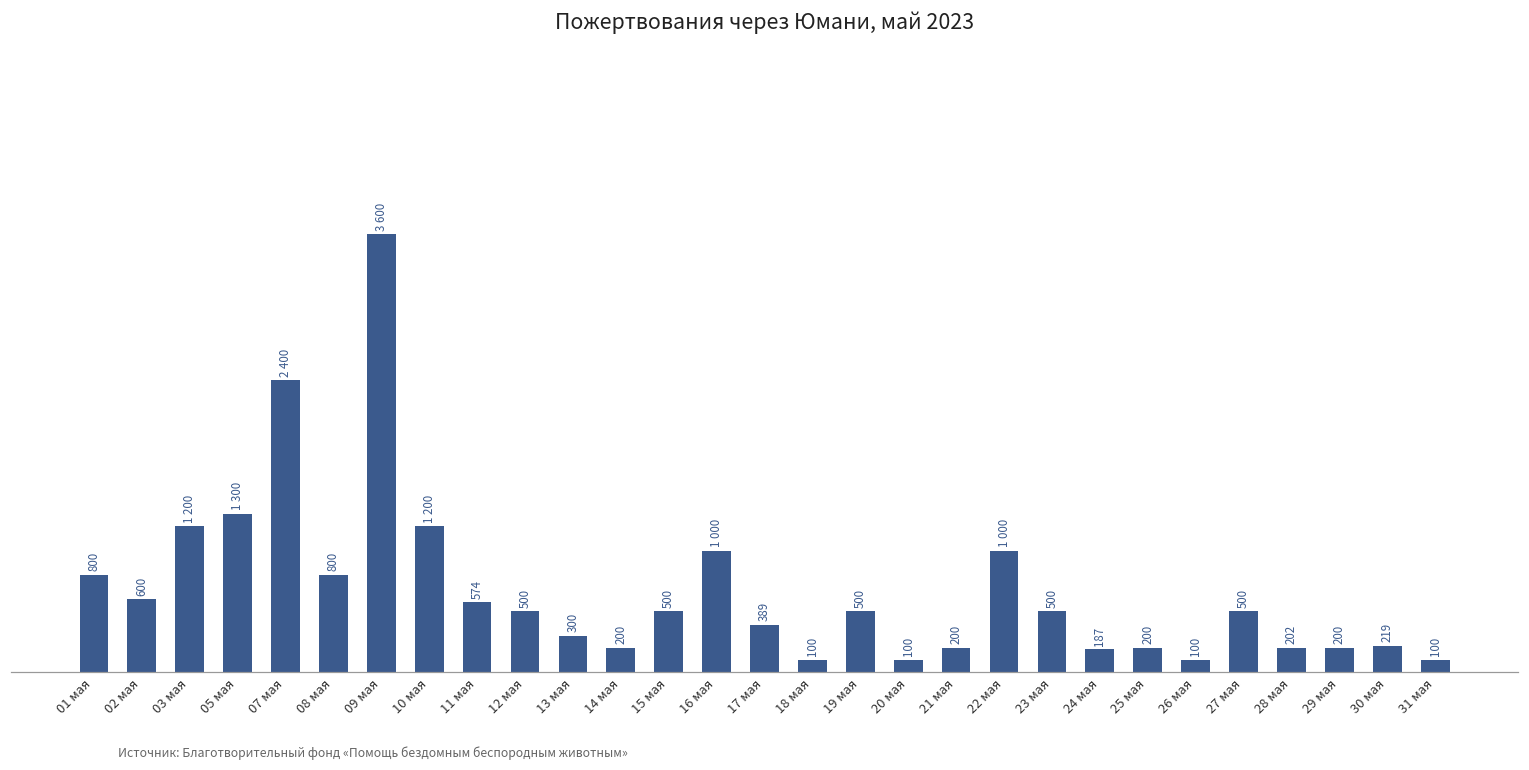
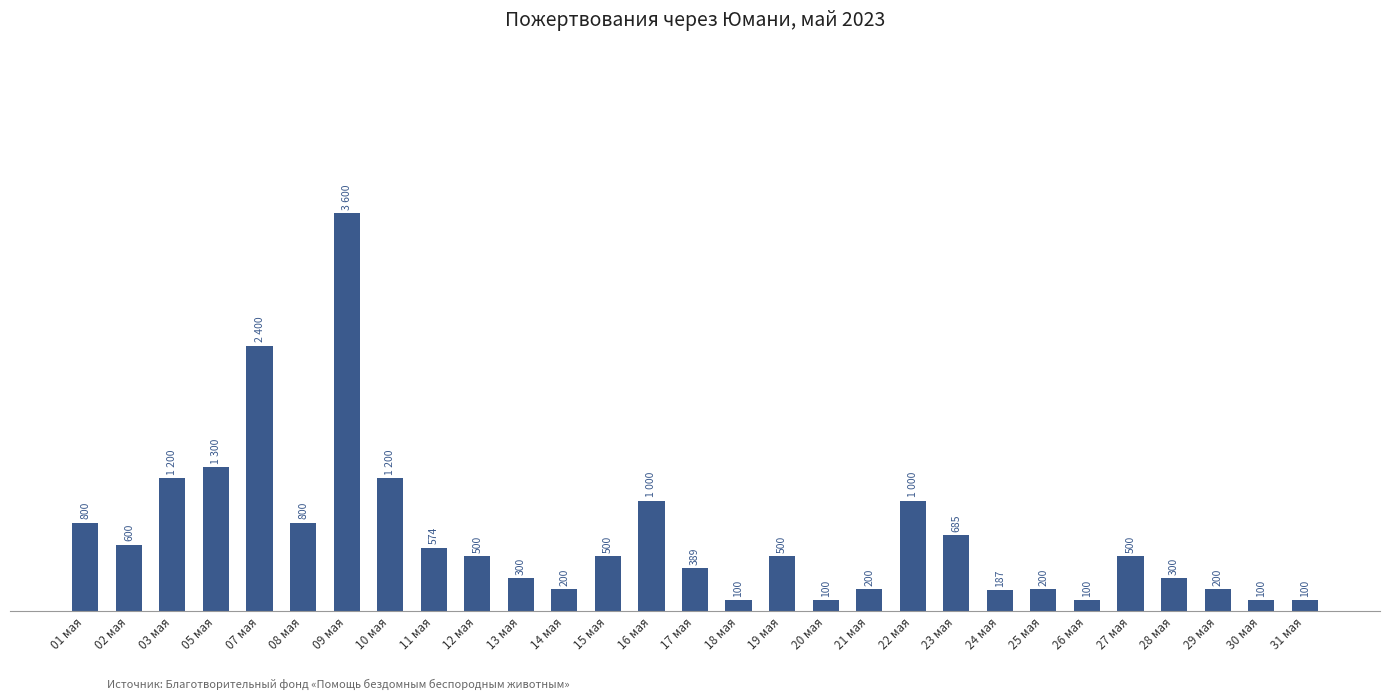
  {
    "01 мая": 800,
    "02 мая": 600,
    "08 мая": 800,
    "11 мая": 574,
    "12 мая": 500,
    "13 мая": 300,
    "14 мая": 200,
    "15 мая": 500,
    "17 мая": 389,
    "18 мая": 100,
    "19 мая": 500,
    "20 мая": 100,
    "21 мая": 200,
-   "23 мая": 500,
+   "23 мая": 685,
    "24 мая": 187,
    "25 мая": 200,
    "26 мая": 100,
    "27 мая": 500,
-   "28 мая": 202,
+   "28 мая": 300,
    "29 мая": 200,
-   "30 мая": 219,
+   "30 мая": 100,
    "31 мая": 100
  }
